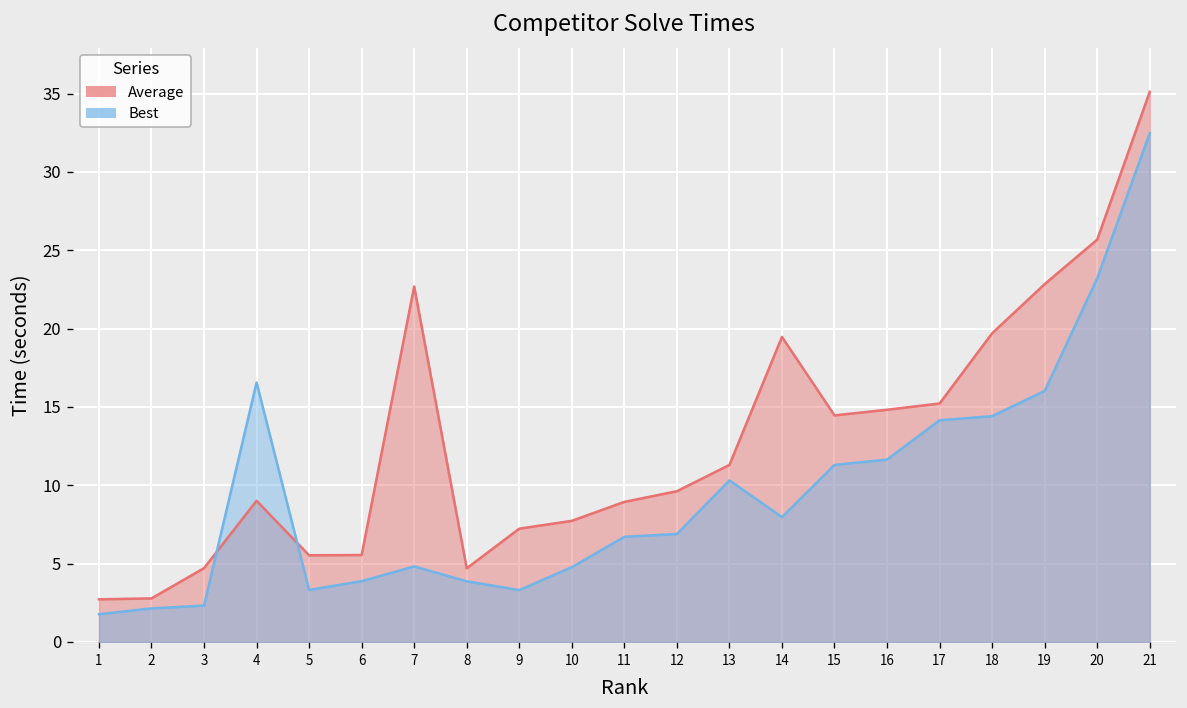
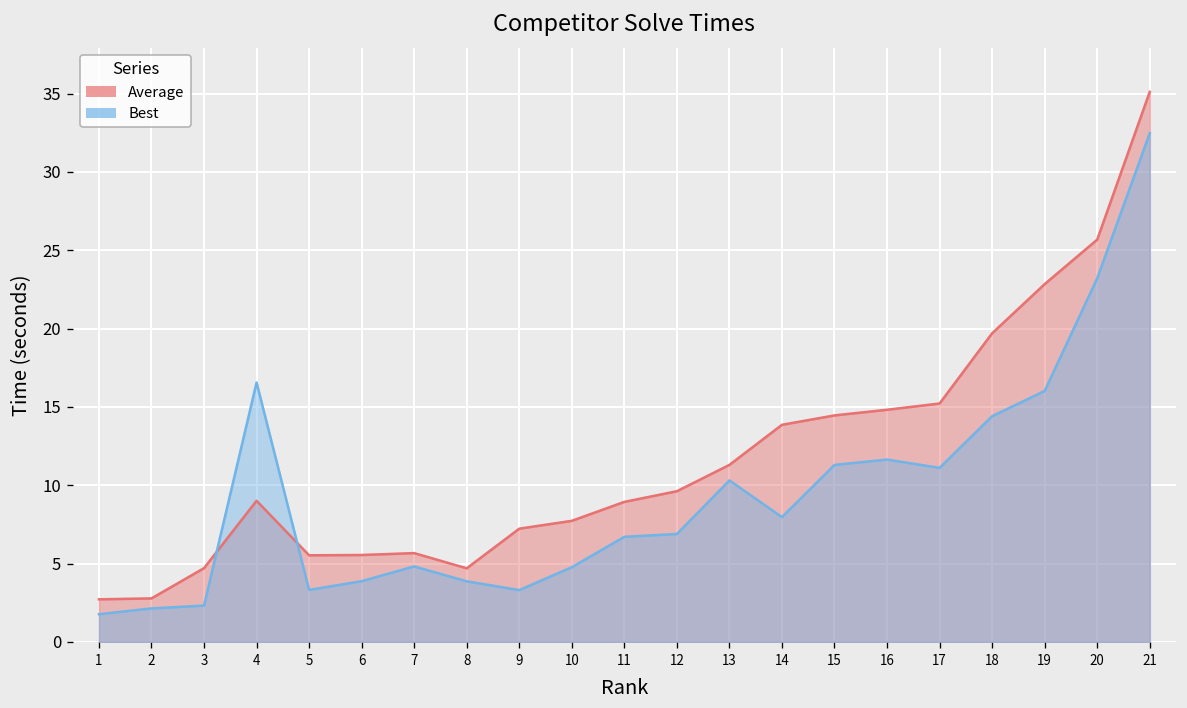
  {
    "Average": {
      "1": 2.7,
      "2": 2.8,
      "3": 4.7,
      "4": 9.0,
      "5": 5.5,
      "6": 5.6,
-     "7": 22.7,
+     "7": 5.7,
      "8": 4.7,
      "9": 7.2,
      "10": 7.7,
      "11": 8.9,
      "12": 9.6,
      "13": 11.3,
-     "14": 19.5,
+     "14": 13.9,
      "15": 14.5,
      "16": 14.8,
      "17": 15.2,
      "18": 19.7,
      "19": 22.8,
      "20": 25.7,
      "21": 35.1
    },
    "Best": {
      "1": 1.8,
      "2": 2.1,
      "3": 2.3,
      "4": 16.6,
      "5": 3.3,
      "6": 3.9,
      "7": 4.8,
      "8": 3.9,
      "9": 3.3,
      "10": 4.8,
      "11": 6.7,
      "12": 6.9,
      "13": 10.3,
      "14": 8.0,
      "15": 11.3,
      "16": 11.6,
-     "17": 14.2,
+     "17": 11.1,
      "18": 14.4,
      "19": 16.0,
      "20": 23.2,
      "21": 32.5
    }
  }
